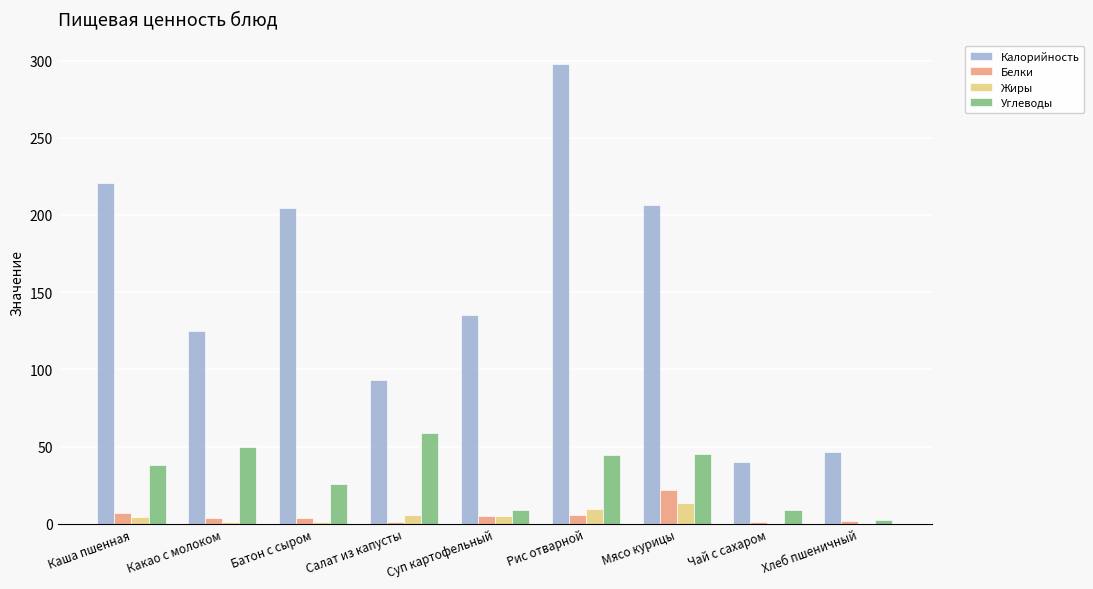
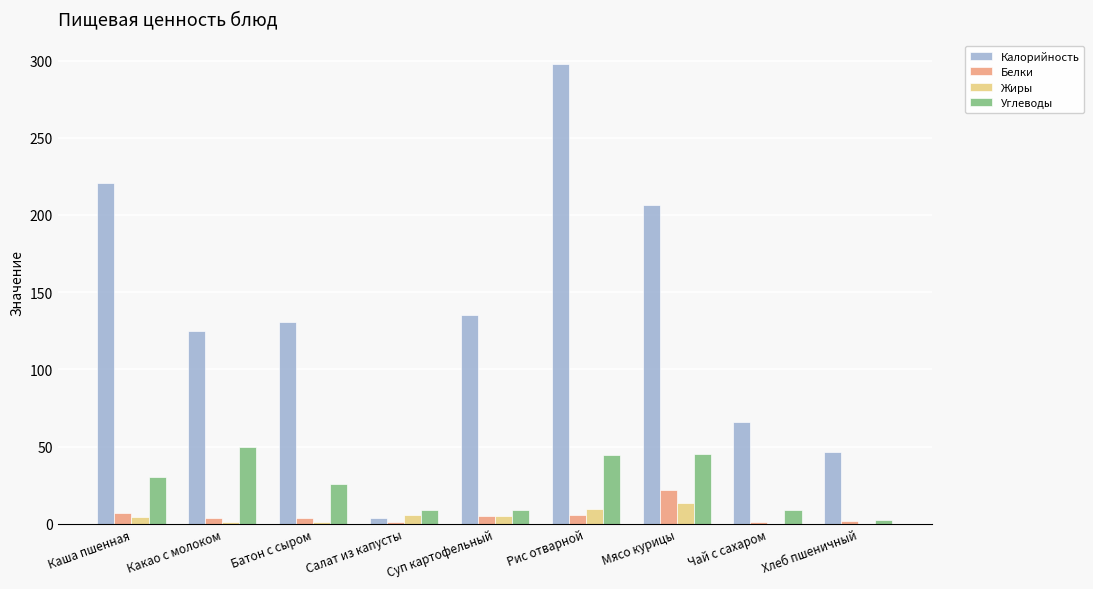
  {
    "Калорийность": {
      "Каша пшенная": 221,
      "Какао с молоком": 125,
-     "Батон с сыром": 204,
-     "Салат из капусты": 93,
+     "Батон с сыром": 131,
+     "Салат из капусты": 4,
      "Суп картофельный": 135,
      "Рис отварной": 298,
      "Мясо курицы": 207,
-     "Чай с сахаром": 40,
+     "Чай с сахаром": 66,
      "Хлеб пшеничный": 47
    },
    "Углеводы": {
-     "Каша пшенная": 38,
+     "Каша пшенная": 31,
      "Какао с молоком": 50,
      "Батон с сыром": 26,
-     "Салат из капусты": 59,
+     "Салат из капусты": 9,
      "Суп картофельный": 9,
      "Рис отварной": 45,
      "Мясо курицы": 45,
      "Чай с сахаром": 9,
      "Хлеб пшеничный": 3
    }
  }
